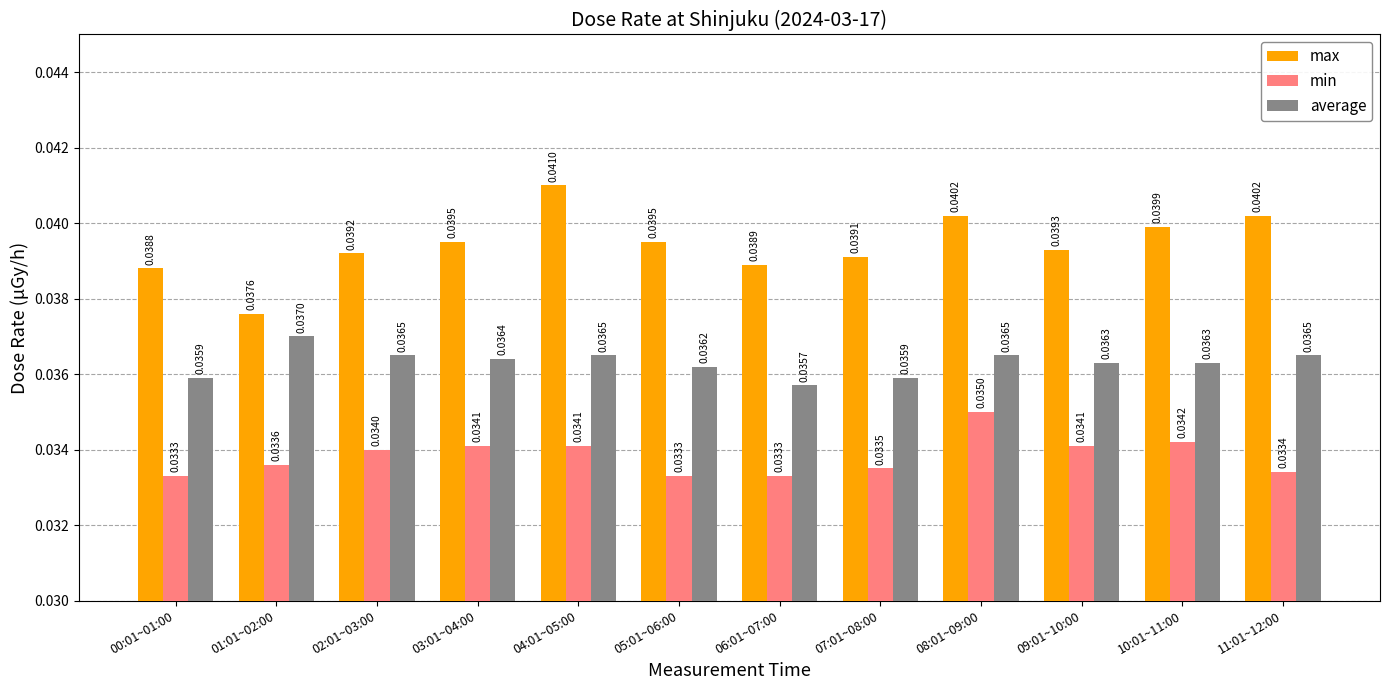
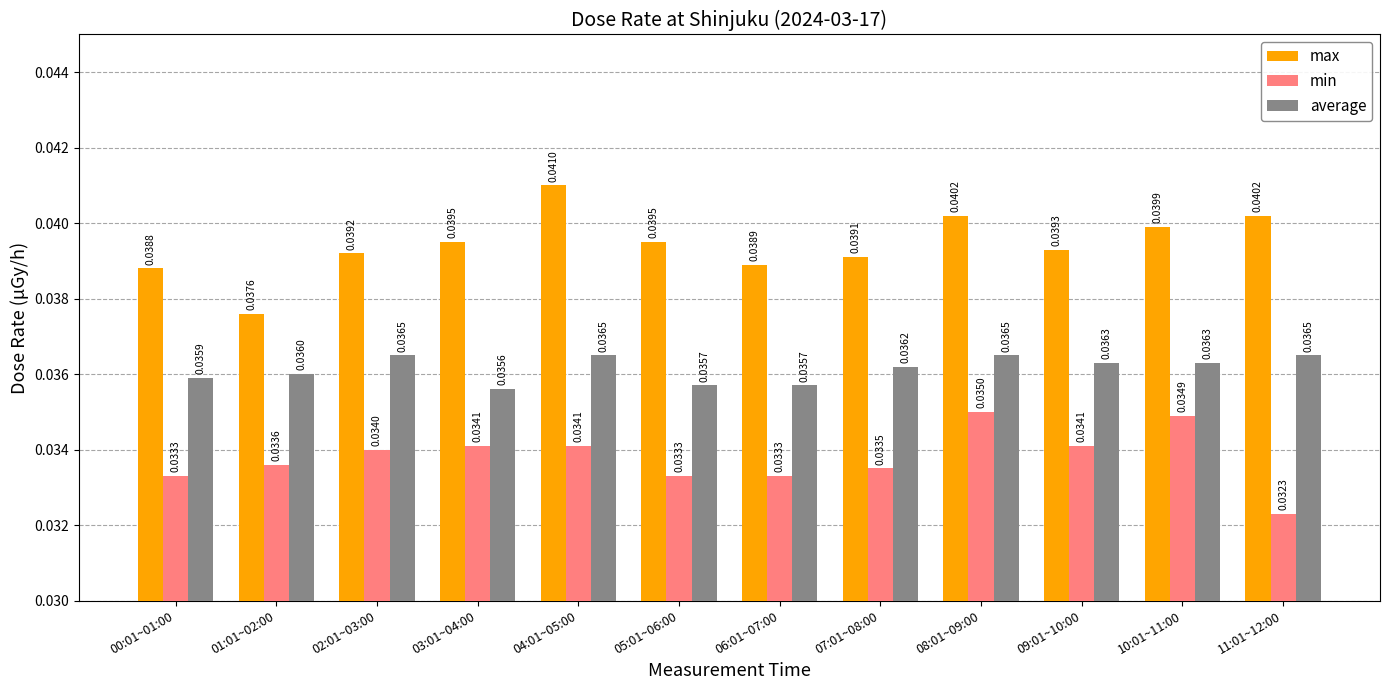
  {
    "max": {
      "00:01~01:00": 0.0388,
      "01:01~02:00": 0.0376,
      "02:01~03:00": 0.0392,
      "03:01~04:00": 0.0395,
      "04:01~05:00": 0.0410,
      "05:01~06:00": 0.0395,
      "06:01~07:00": 0.0389,
      "07:01~08:00": 0.0391,
      "08:01~09:00": 0.0402,
      "09:01~10:00": 0.0393,
      "10:01~11:00": 0.0399,
      "11:01~12:00": 0.0402
    },
    "min": {
      "00:01~01:00": 0.0333,
      "01:01~02:00": 0.0336,
      "02:01~03:00": 0.0340,
      "03:01~04:00": 0.0341,
      "04:01~05:00": 0.0341,
      "05:01~06:00": 0.0333,
      "06:01~07:00": 0.0333,
      "07:01~08:00": 0.0335,
      "08:01~09:00": 0.0350,
      "09:01~10:00": 0.0341,
-     "10:01~11:00": 0.0342,
-     "11:01~12:00": 0.0334
+     "10:01~11:00": 0.0349,
+     "11:01~12:00": 0.0323
    },
    "average": {
      "00:01~01:00": 0.0359,
-     "01:01~02:00": 0.0370,
+     "01:01~02:00": 0.0360,
      "02:01~03:00": 0.0365,
-     "03:01~04:00": 0.0364,
+     "03:01~04:00": 0.0356,
      "04:01~05:00": 0.0365,
-     "05:01~06:00": 0.0362,
+     "05:01~06:00": 0.0357,
      "06:01~07:00": 0.0357,
-     "07:01~08:00": 0.0359,
+     "07:01~08:00": 0.0362,
      "08:01~09:00": 0.0365,
      "09:01~10:00": 0.0363,
      "10:01~11:00": 0.0363,
      "11:01~12:00": 0.0365
    }
  }
